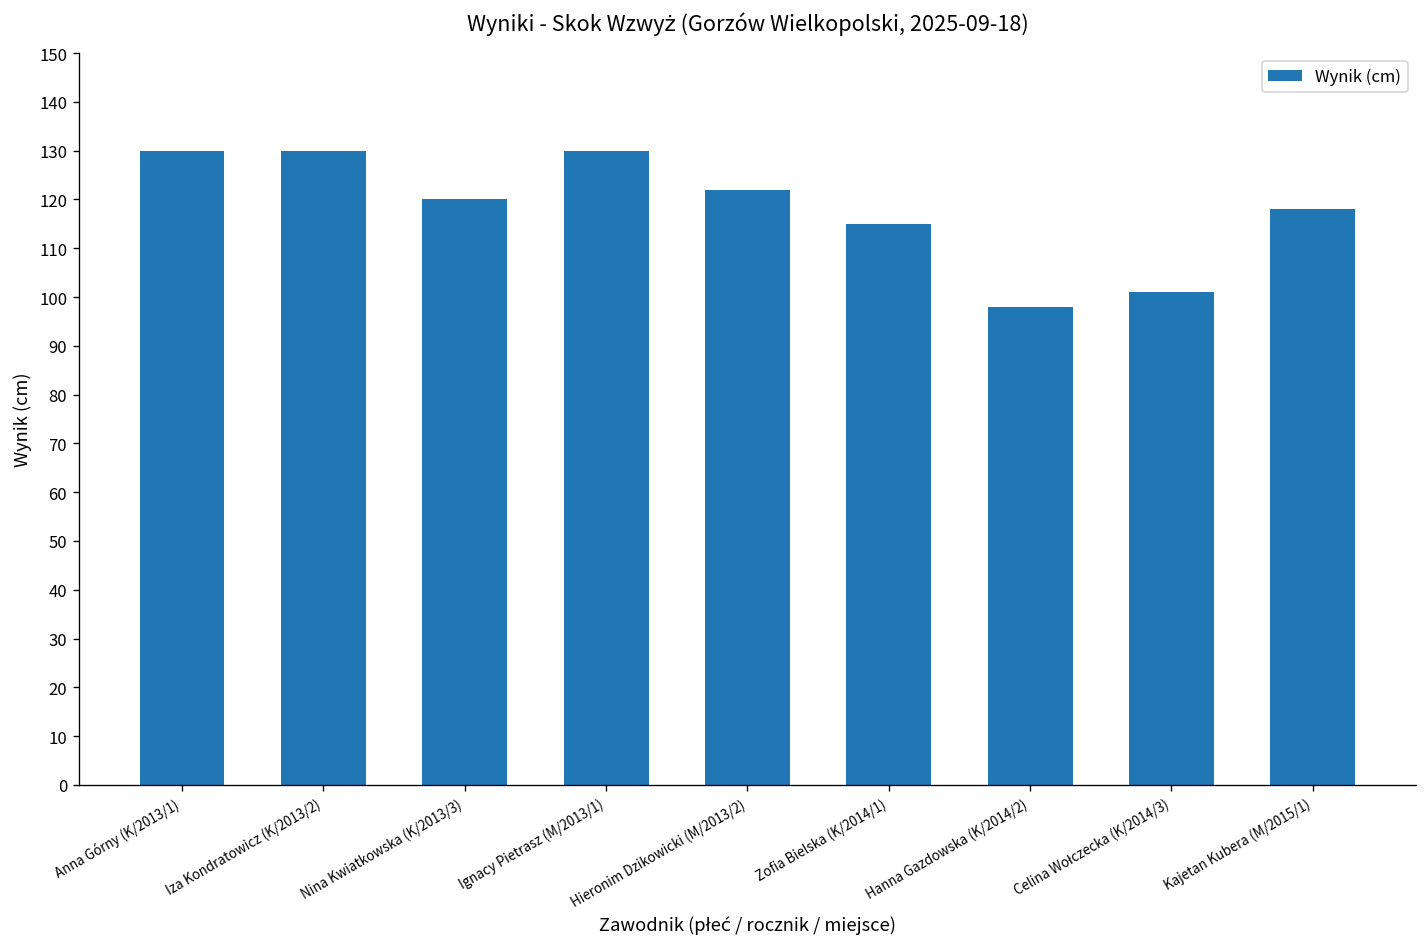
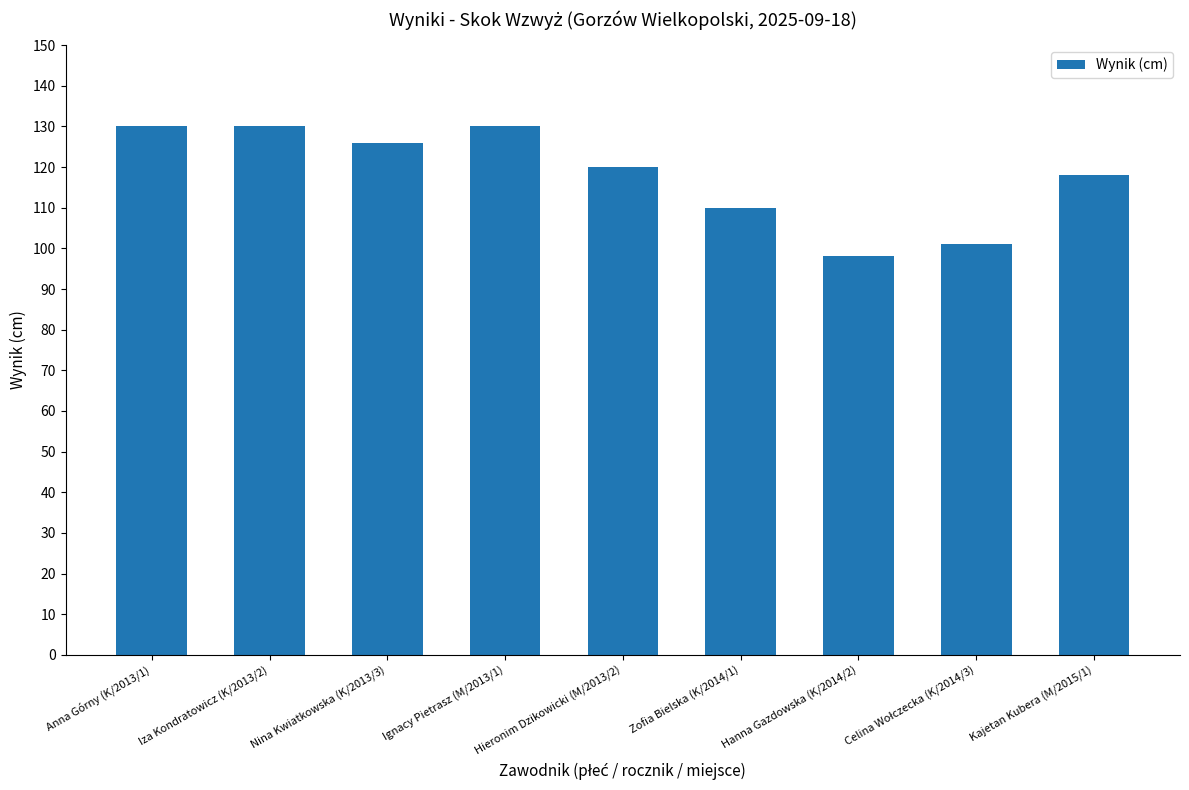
  {
    "Anna Górny (K/2013/1)": 130,
    "Iza Kondratowicz (K/2013/2)": 130,
-   "Nina Kwiatkowska (K/2013/3)": 120,
+   "Nina Kwiatkowska (K/2013/3)": 126,
    "Ignacy Pietrasz (M/2013/1)": 130,
-   "Hieronim Dzikowicki (M/2013/2)": 122,
-   "Zofia Bielska (K/2014/1)": 115,
+   "Hieronim Dzikowicki (M/2013/2)": 120,
+   "Zofia Bielska (K/2014/1)": 110,
    "Hanna Gazdowska (K/2014/2)": 98,
    "Celina Wołczecka (K/2014/3)": 101,
    "Kajetan Kubera (M/2015/1)": 118
  }
